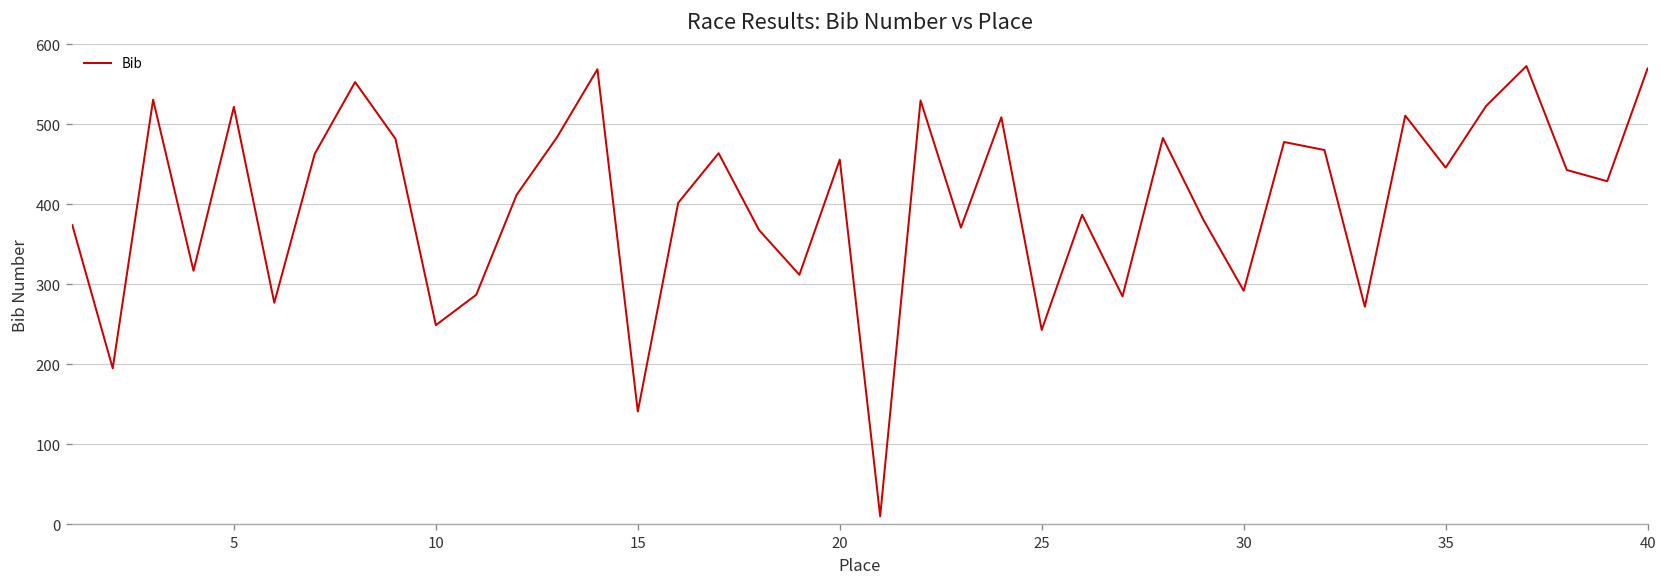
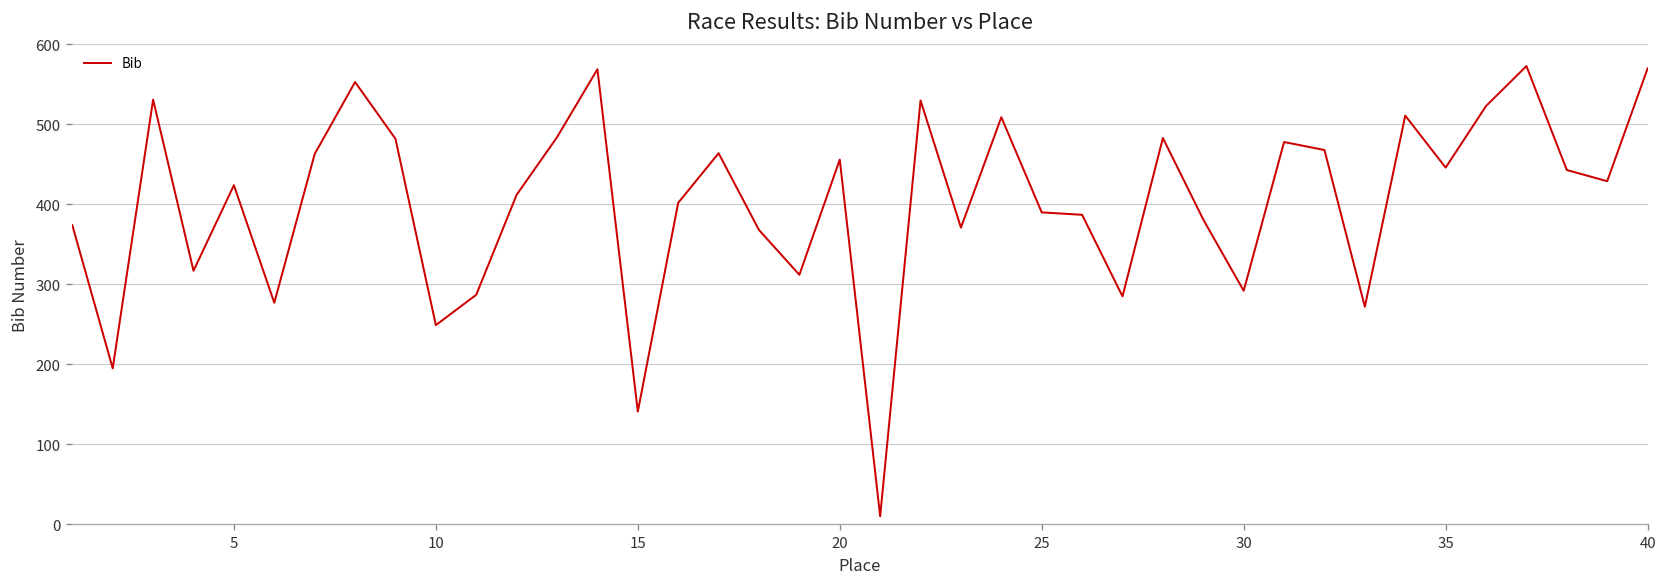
  {
-   "5": 520,
+   "5": 420,
    "10": 250,
    "15": 140,
    "20": 460,
-   "25": 240,
+   "25": 390,
    "30": 290,
    "35": 450,
    "40": 570
  }
